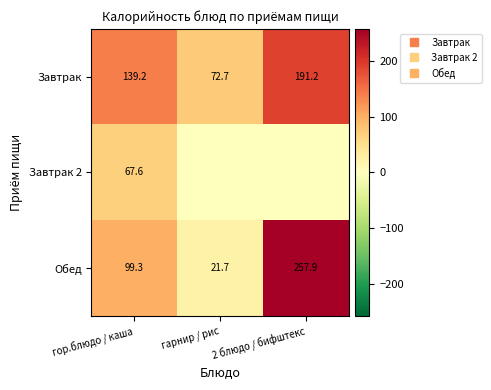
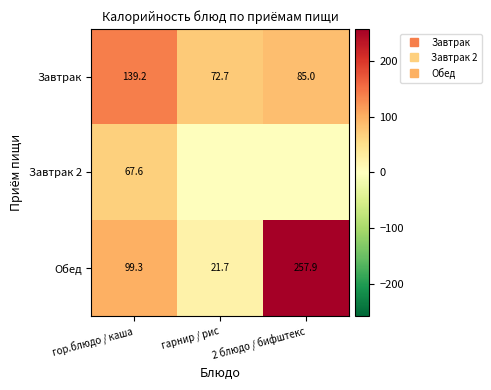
  {
    "Завтрак": {
      "гор.блюдо / каша": 139.2,
      "гарнир / рис": 72.7,
-     "2 блюдо / бифштекс": 191.2
+     "2 блюдо / бифштекс": 85.0
    },
    "Завтрак 2": {
      "гор.блюдо / каша": 67.6
    },
    "Обед": {
      "гор.блюдо / каша": 99.3,
      "гарнир / рис": 21.7,
      "2 блюдо / бифштекс": 257.9
    }
  }
